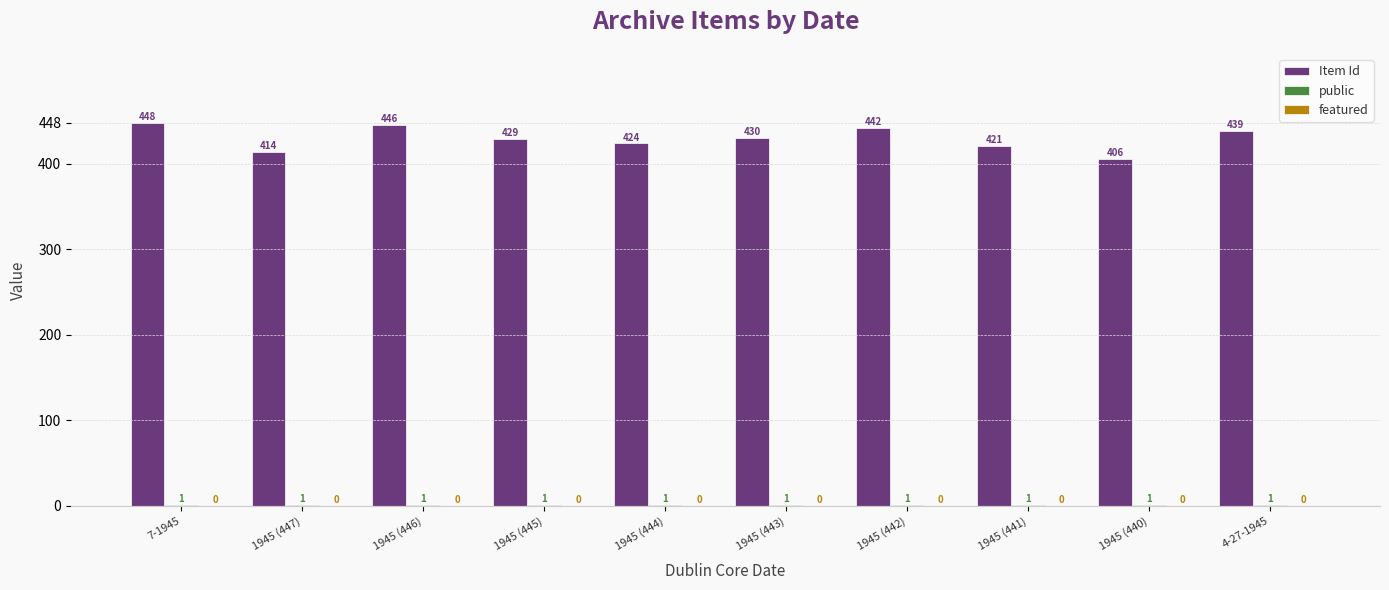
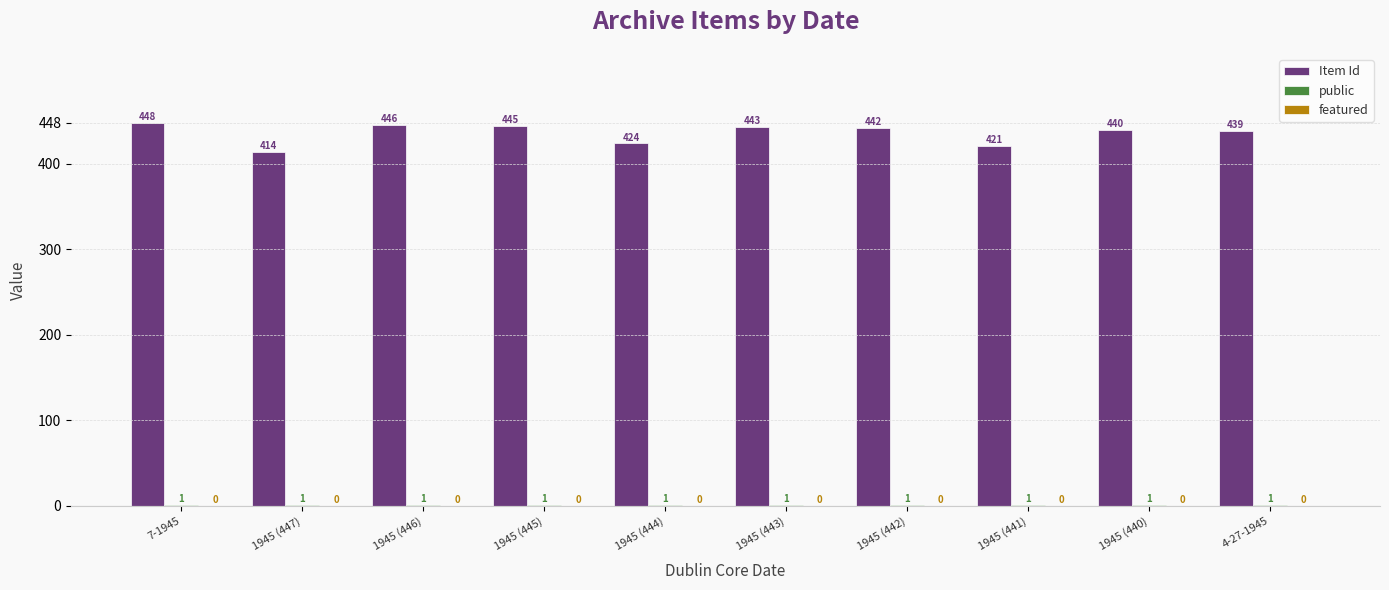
  {
    "Item Id": {
      "7-1945": 448,
      "1945 (447)": 414,
      "1945 (446)": 446,
-     "1945 (445)": 429,
+     "1945 (445)": 445,
      "1945 (444)": 424,
-     "1945 (443)": 430,
+     "1945 (443)": 443,
      "1945 (442)": 442,
      "1945 (441)": 421,
-     "1945 (440)": 406,
+     "1945 (440)": 440,
      "4-27-1945": 439
    },
    "public": {
      "7-1945": 1,
      "1945 (447)": 1,
      "1945 (446)": 1,
      "1945 (445)": 1,
      "1945 (444)": 1,
      "1945 (443)": 1,
      "1945 (442)": 1,
      "1945 (441)": 1,
      "1945 (440)": 1,
      "4-27-1945": 1
    },
    "featured": {
      "7-1945": 0,
      "1945 (447)": 0,
      "1945 (446)": 0,
      "1945 (445)": 0,
      "1945 (444)": 0,
      "1945 (443)": 0,
      "1945 (442)": 0,
      "1945 (441)": 0,
      "1945 (440)": 0,
      "4-27-1945": 0
    }
  }
